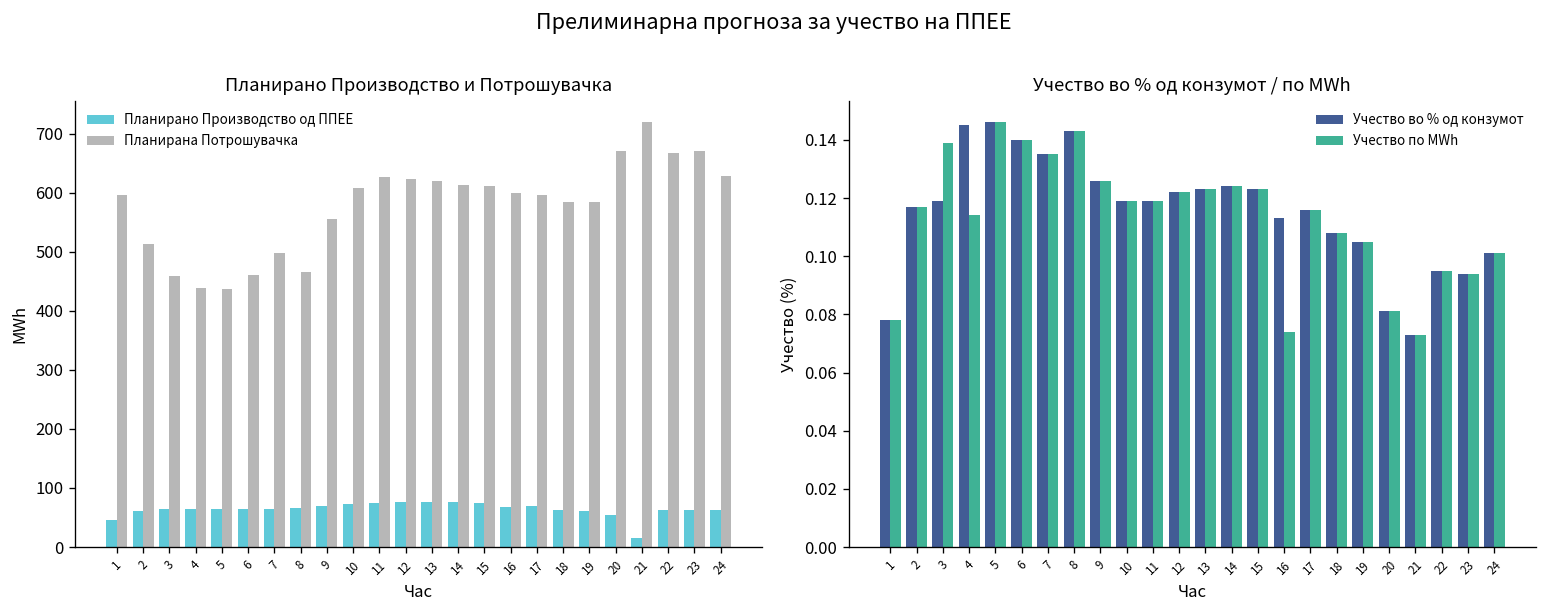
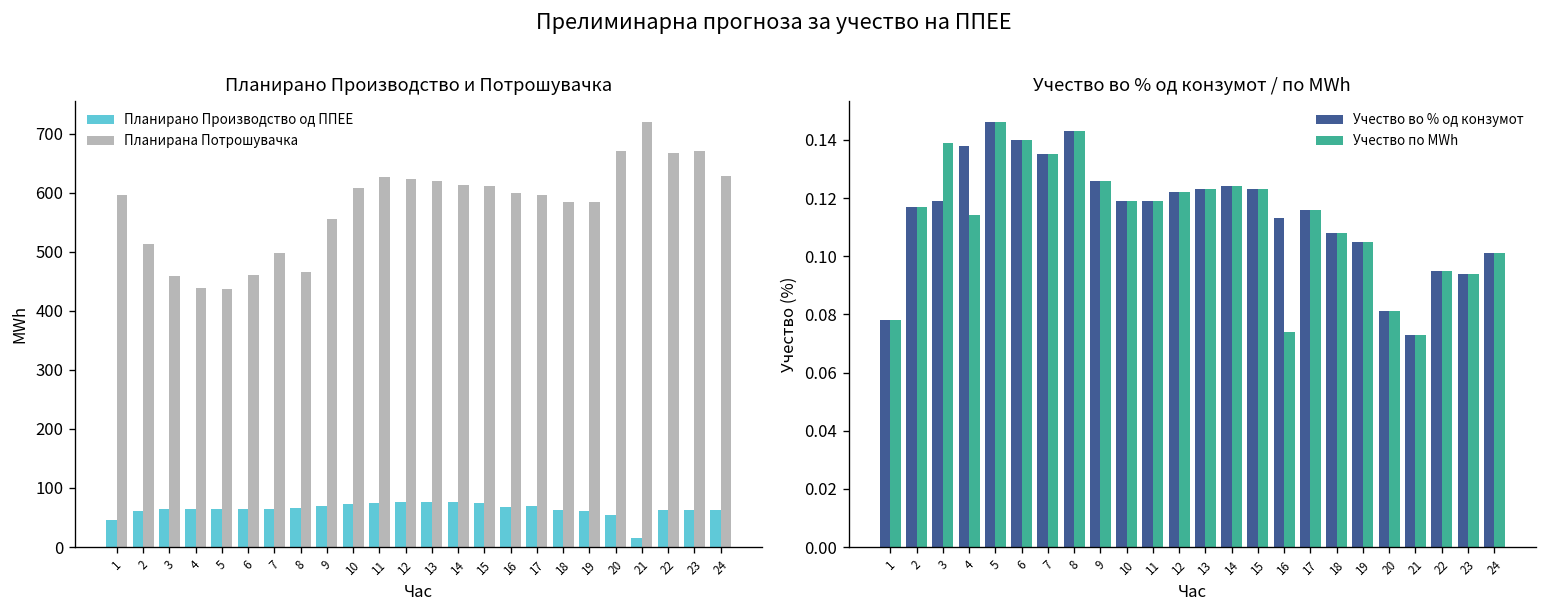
  {
    "Планирано Производство и Потрошувачка": {
      "Планирано Производство од ППЕЕ": {
        "1": 50,
        "2": 60,
        "3": 60,
        "4": 60,
        "5": 60,
        "6": 60,
        "7": 60,
        "8": 70,
        "9": 70,
        "10": 70,
        "11": 70,
        "12": 80,
        "13": 80,
        "14": 80,
        "15": 70,
        "16": 70,
        "17": 70,
        "18": 60,
        "19": 60,
        "20": 50,
        "21": 10,
        "22": 60,
        "23": 60,
        "24": 60
      },
      "Планирана Потрошувачка": {
        "1": 600,
        "2": 510,
        "3": 460,
        "4": 440,
        "5": 440,
        "6": 460,
        "7": 500,
        "8": 470,
        "9": 560,
        "10": 610,
        "11": 630,
        "12": 620,
        "13": 620,
        "14": 610,
        "15": 610,
        "16": 600,
        "17": 600,
        "18": 590,
        "19": 580,
        "20": 670,
        "21": 720,
        "22": 670,
        "23": 670,
        "24": 630
      }
    },
    "Учество во % од конзумот / по MWh": {
      "Учество во % од конзумот": {
        "1": 0.078,
        "2": 0.117,
        "3": 0.119,
-       "4": 0.145,
+       "4": 0.138,
        "5": 0.146,
        "6": 0.140,
        "7": 0.135,
        "8": 0.143,
        "9": 0.126,
        "10": 0.119,
        "11": 0.119,
        "12": 0.122,
        "13": 0.123,
        "14": 0.124,
        "15": 0.123,
        "16": 0.113,
        "17": 0.116,
        "18": 0.108,
        "19": 0.105,
        "20": 0.081,
        "21": 0.073,
        "22": 0.095,
        "23": 0.094,
        "24": 0.101
      },
      "Учество по MWh": {
        "1": 0.078,
        "2": 0.117,
        "3": 0.139,
        "4": 0.114,
        "5": 0.146,
        "6": 0.140,
        "7": 0.135,
        "8": 0.143,
        "9": 0.126,
        "10": 0.119,
        "11": 0.119,
        "12": 0.122,
        "13": 0.123,
        "14": 0.124,
        "15": 0.123,
        "16": 0.074,
        "17": 0.116,
        "18": 0.108,
        "19": 0.105,
        "20": 0.081,
        "21": 0.073,
        "22": 0.095,
        "23": 0.094,
        "24": 0.101
      }
    }
  }
